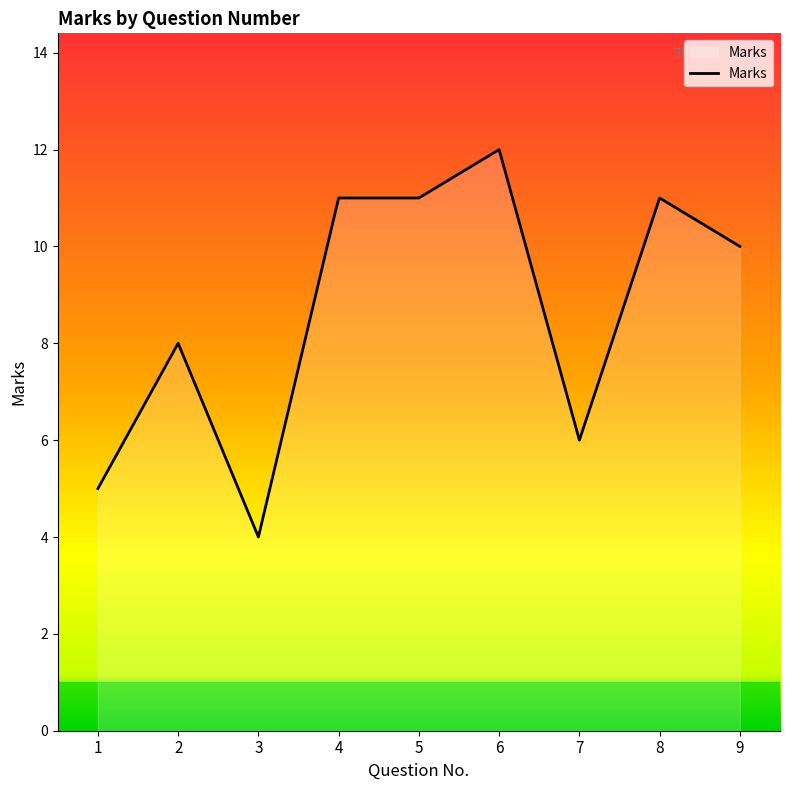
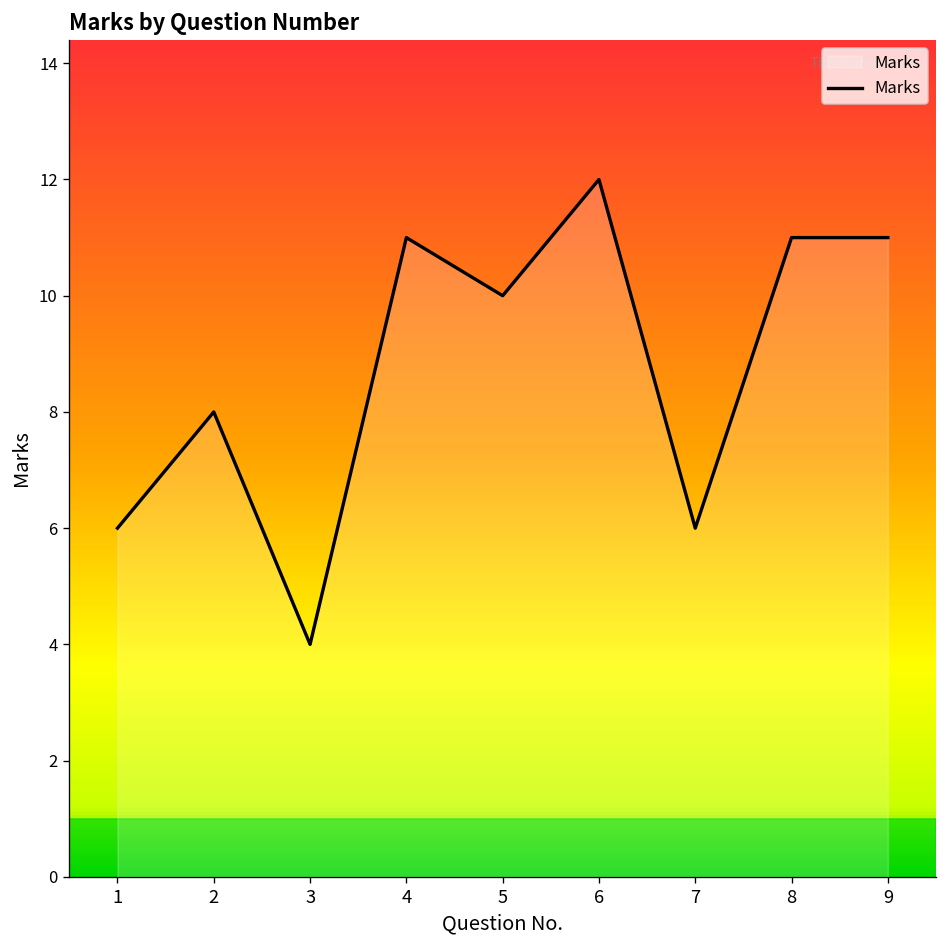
  {
-   "1": 5,
+   "1": 6,
    "2": 8,
    "3": 4,
    "4": 11,
-   "5": 11,
+   "5": 10,
    "6": 12,
    "7": 6,
    "8": 11,
-   "9": 10
+   "9": 11
  }
